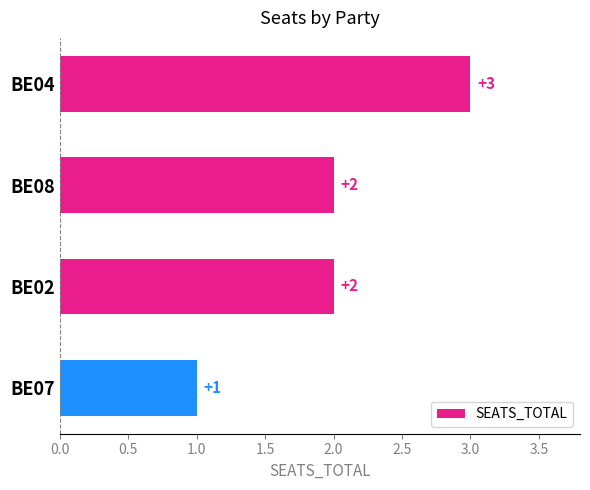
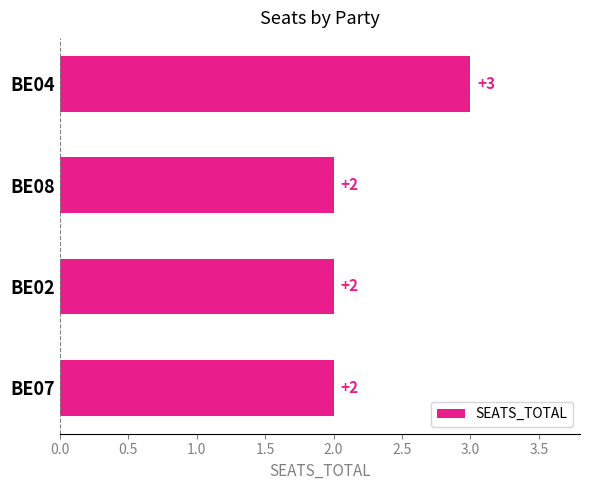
  {
    "BE04": "+3",
    "BE08": "+2",
    "BE02": "+2",
-   "BE07": "+1"
+   "BE07": "+2"
  }
